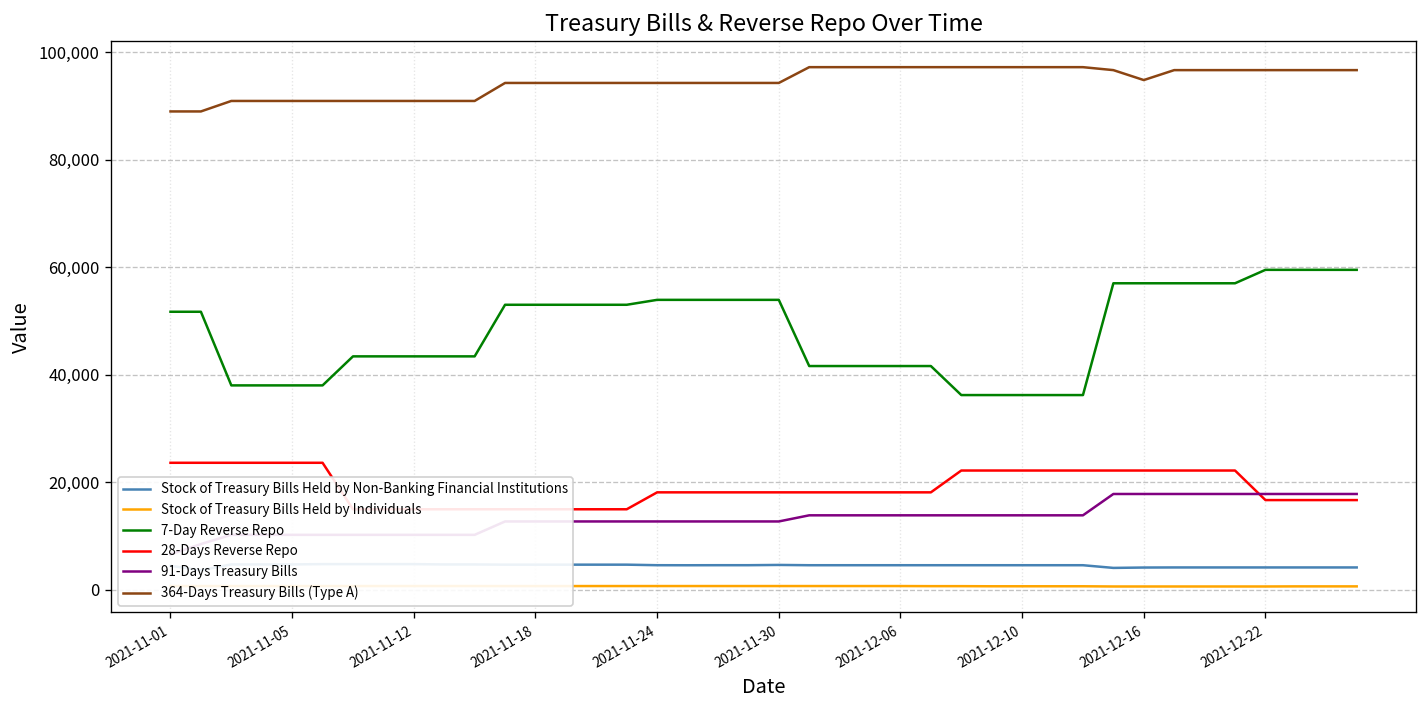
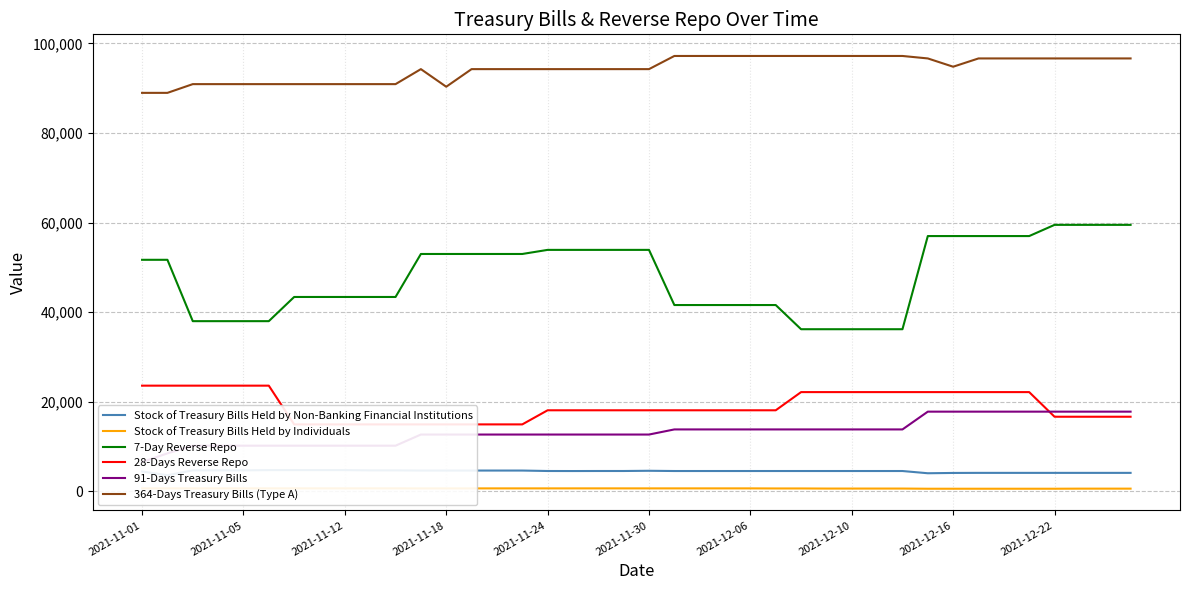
  {
    "Stock of Treasury Bills Held by Non-Banking Financial Institutions": {
      "2021-11-24": "5,000",
      "2021-11-30": "5,000",
      "2021-12-06": "5,000",
      "2021-12-10": "5,000",
      "2021-12-16": "4,000",
      "2021-12-22": "4,000"
    },
    "Stock of Treasury Bills Held by Individuals": {
      "2021-11-24": "1,000",
      "2021-11-30": "1,000",
      "2021-12-06": "1,000",
      "2021-12-10": "1,000",
      "2021-12-16": "1,000",
      "2021-12-22": "1,000"
    },
    "7-Day Reverse Repo": {
      "2021-11-01": "52,000",
      "2021-11-05": "38,000",
      "2021-11-12": "43,000",
      "2021-11-18": "53,000",
      "2021-11-24": "54,000",
      "2021-11-30": "54,000",
      "2021-12-06": "42,000",
      "2021-12-10": "36,000",
      "2021-12-16": "57,000",
      "2021-12-22": "60,000"
    },
    "28-Days Reverse Repo": {
      "2021-11-01": "24,000",
      "2021-11-05": "24,000",
      "2021-11-24": "18,000",
      "2021-11-30": "18,000",
      "2021-12-06": "18,000",
      "2021-12-10": "22,000",
      "2021-12-16": "22,000",
      "2021-12-22": "17,000"
    },
    "91-Days Treasury Bills": {
      "2021-11-24": "13,000",
      "2021-11-30": "13,000",
      "2021-12-06": "14,000",
      "2021-12-10": "14,000",
      "2021-12-16": "18,000",
      "2021-12-22": "18,000"
    },
    "364-Days Treasury Bills (Type A)": {
      "2021-11-01": "89,000",
      "2021-11-05": "91,000",
      "2021-11-12": "91,000",
-     "2021-11-18": "94,000",
+     "2021-11-18": "90,000",
      "2021-11-24": "94,000",
      "2021-11-30": "94,000",
      "2021-12-06": "97,000",
      "2021-12-10": "97,000",
      "2021-12-16": "95,000",
      "2021-12-22": "97,000"
    }
  }
